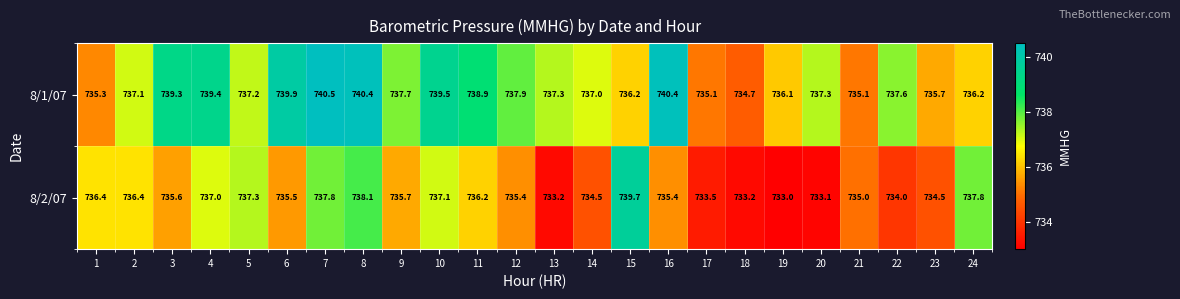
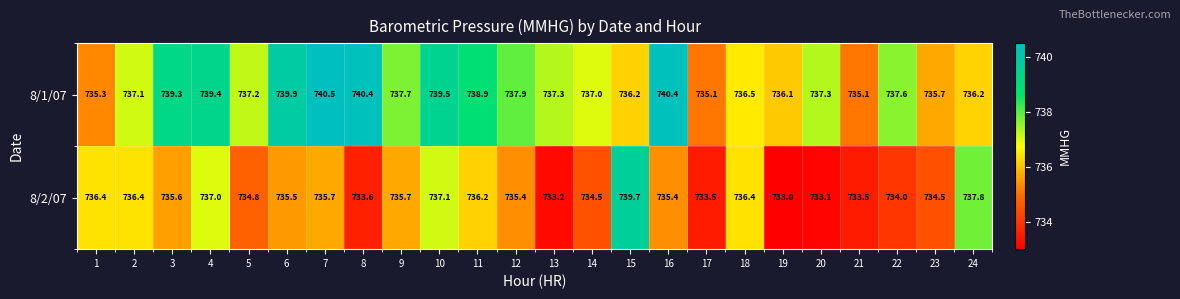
  {
    "8/1/07": {
      "1": 735.3,
      "2": 737.1,
      "3": 739.3,
      "4": 739.4,
      "5": 737.2,
      "6": 739.9,
      "7": 740.5,
      "8": 740.4,
      "9": 737.7,
      "10": 739.5,
      "11": 738.9,
      "12": 737.9,
      "13": 737.3,
      "14": 737.0,
      "15": 736.2,
      "16": 740.4,
      "17": 735.1,
-     "18": 734.7,
+     "18": 736.5,
      "19": 736.1,
      "20": 737.3,
      "21": 735.1,
      "22": 737.6,
      "23": 735.7,
      "24": 736.2
    },
    "8/2/07": {
      "1": 736.4,
      "2": 736.4,
      "3": 735.6,
      "4": 737.0,
-     "5": 737.3,
+     "5": 734.8,
      "6": 735.5,
-     "7": 737.8,
-     "8": 738.1,
+     "7": 735.7,
+     "8": 733.6,
      "9": 735.7,
      "10": 737.1,
      "11": 736.2,
      "12": 735.4,
      "13": 733.2,
      "14": 734.5,
      "15": 739.7,
      "16": 735.4,
      "17": 733.5,
-     "18": 733.2,
+     "18": 736.4,
      "19": 733.0,
      "20": 733.1,
-     "21": 735.0,
+     "21": 733.5,
      "22": 734.0,
      "23": 734.5,
      "24": 737.8
    }
  }
